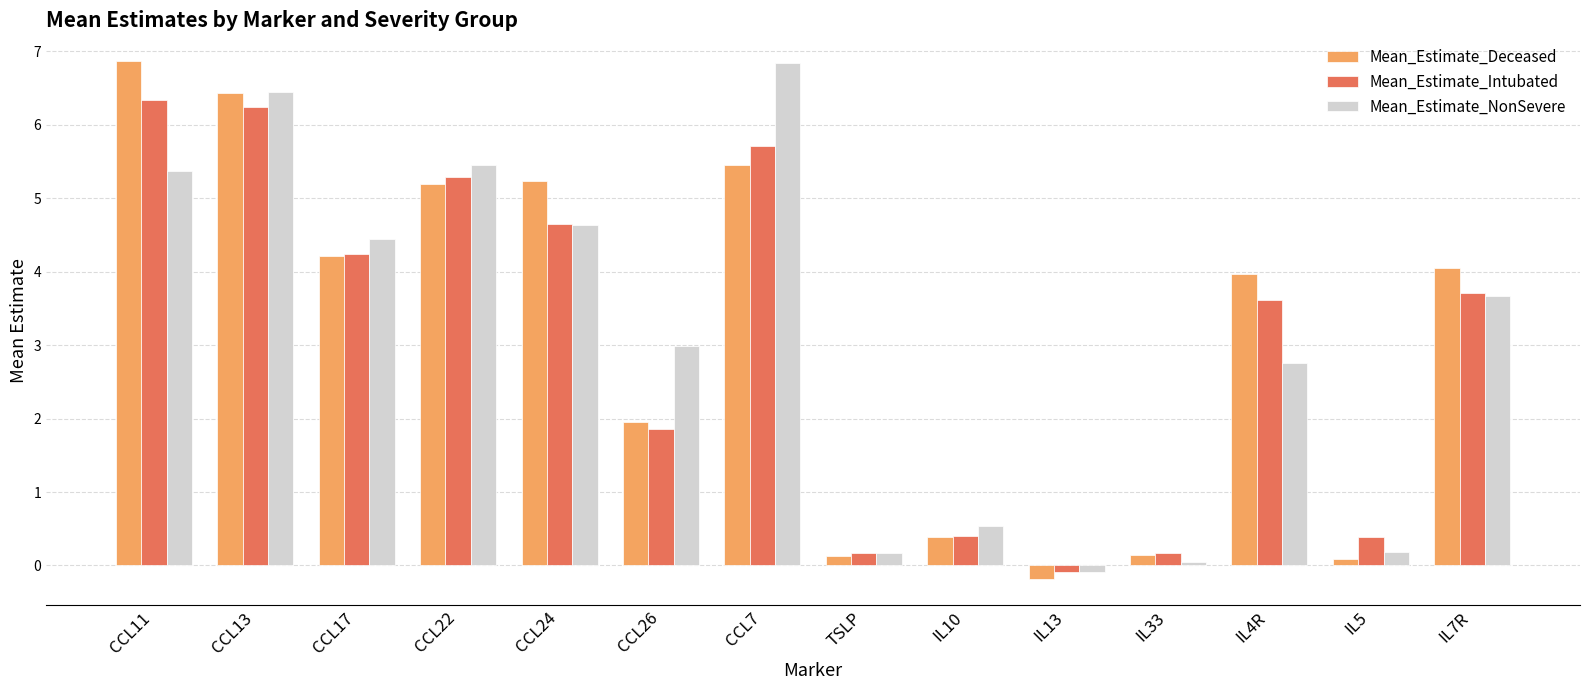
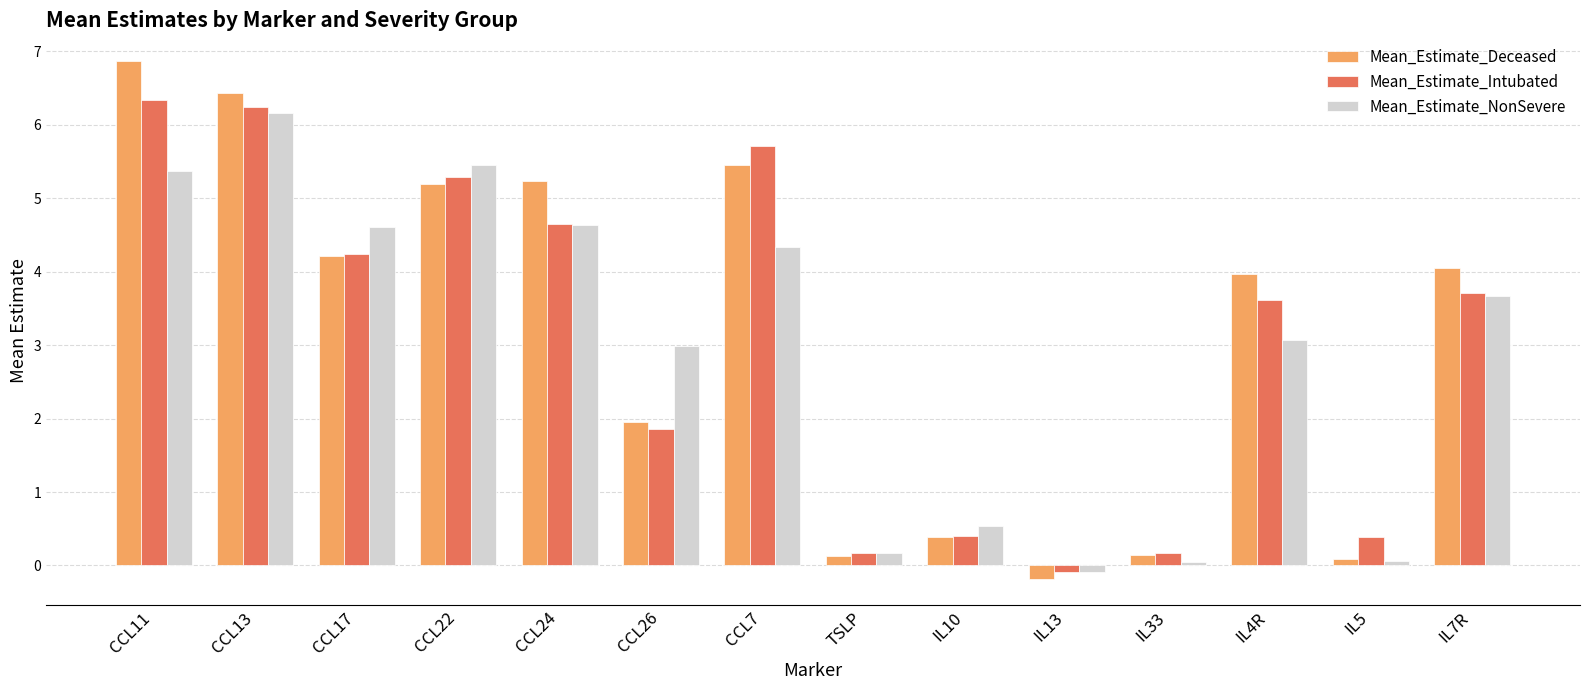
  {
    "Mean_Estimate_NonSevere": {
      "CCL11": 5.4,
-     "CCL13": 6.5,
-     "CCL17": 4.4,
+     "CCL13": 6.2,
+     "CCL17": 4.6,
      "CCL22": 5.4,
      "CCL24": 4.6,
      "CCL26": 3.0,
-     "CCL7": 6.8,
+     "CCL7": 4.3,
      "TSLP": 0.2,
      "IL10": 0.5,
      "IL13": -0.1,
      "IL33": 0.1,
-     "IL4R": 2.8,
-     "IL5": 0.2,
+     "IL4R": 3.1,
+     "IL5": 0.1,
      "IL7R": 3.7
    }
  }
